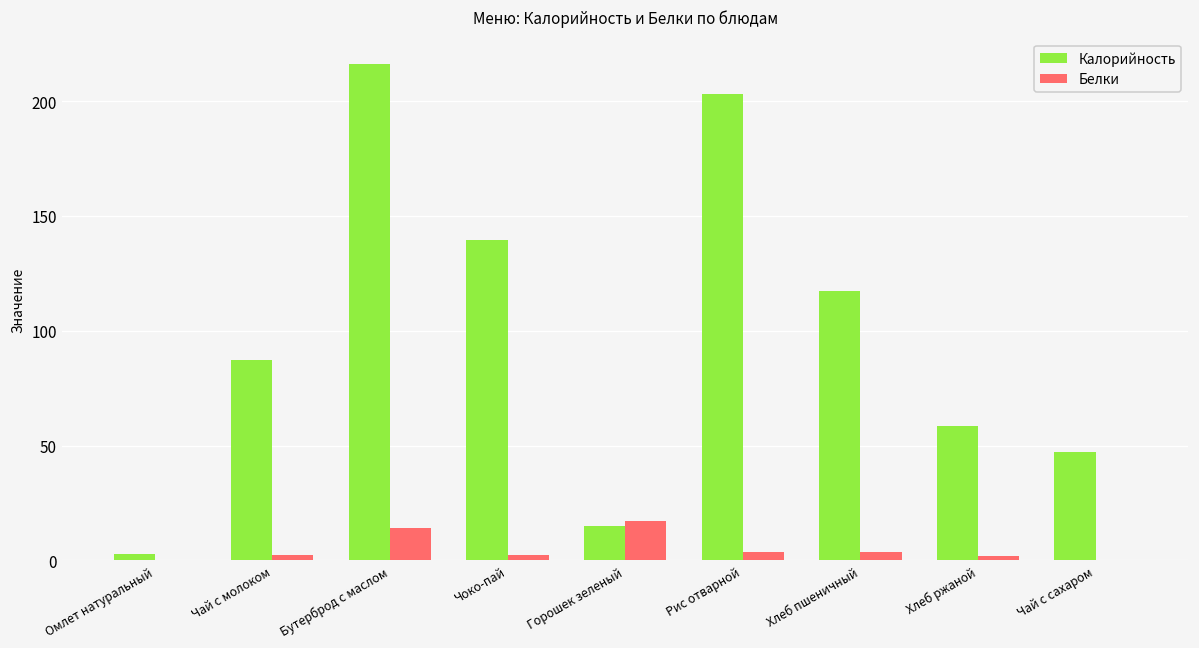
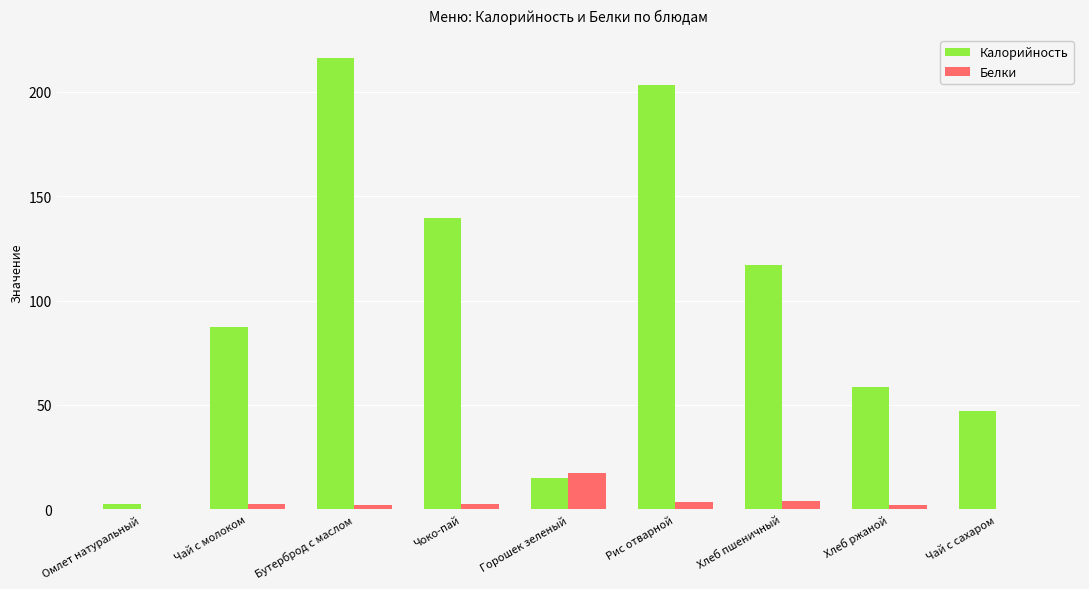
  {
    "Калорийность": {
      "Омлет натуральный": 3,
      "Чай с молоком": 87,
      "Бутерброд с маслом": 216,
      "Чоко-пай": 140,
      "Горошек зеленый": 15,
      "Рис отварной": 203,
      "Хлеб пшеничный": 117,
      "Хлеб ржаной": 59,
      "Чай с сахаром": 47
    },
    "Белки": {
      "Чай с молоком": 2,
-     "Бутерброд с маслом": 14,
+     "Бутерброд с маслом": 2,
      "Чоко-пай": 2,
      "Горошек зеленый": 17,
      "Рис отварной": 4,
      "Хлеб пшеничный": 4,
      "Хлеб ржаной": 2
    }
  }
